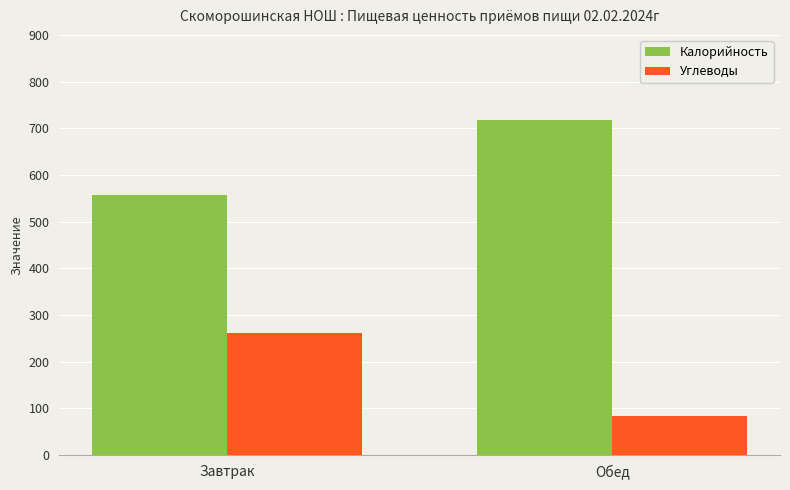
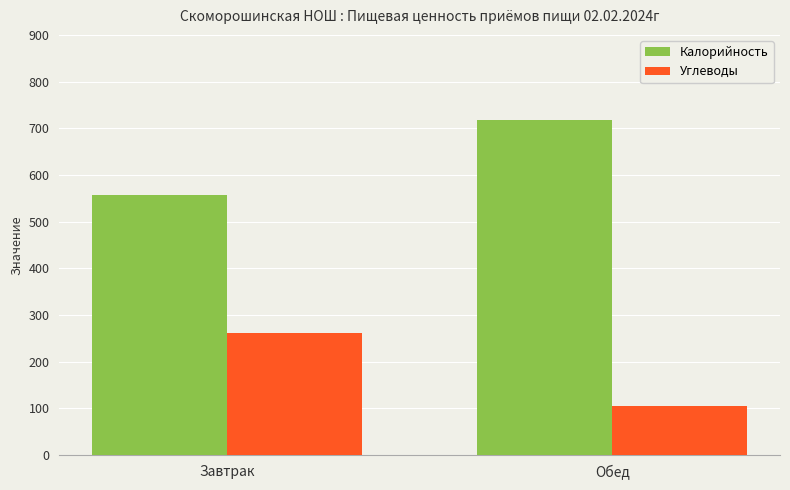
  {
    "Калорийность": {
      "Завтрак": 560,
      "Обед": 720
    },
    "Углеводы": {
      "Завтрак": 260,
-     "Обед": 80
+     "Обед": 110
    }
  }
